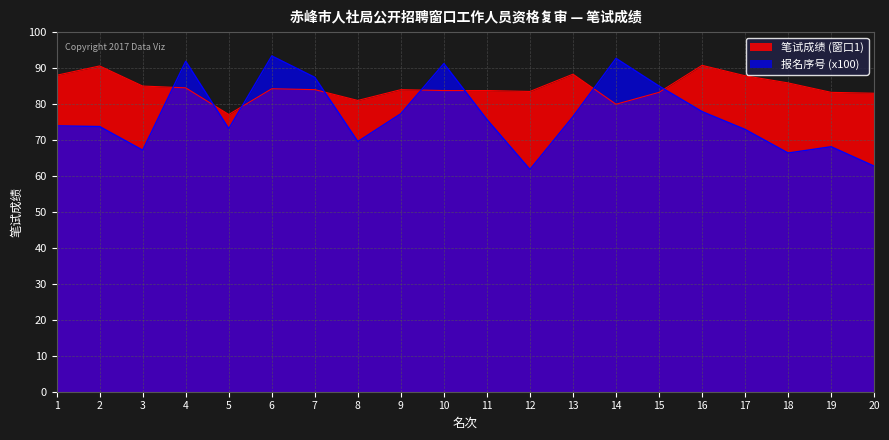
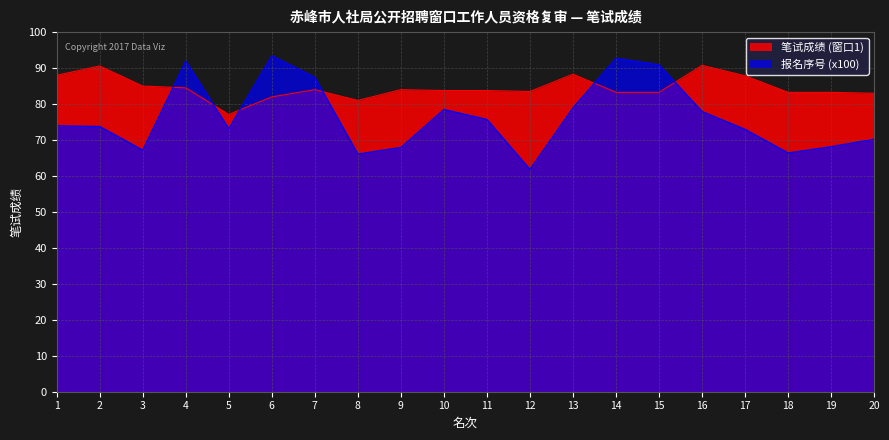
  {
    "笔试成绩 (窗口1)": {
      "1": 88,
      "3": 85,
      "4": 85,
      "5": 77,
-     "6": 84,
+     "6": 82,
      "7": 84,
      "8": 81,
      "9": 84,
      "10": 84,
      "11": 84,
      "12": 84,
      "13": 88,
-     "14": 80,
+     "14": 83,
      "15": 83,
      "16": 91,
      "17": 88,
-     "18": 86,
+     "18": 83,
      "19": 83,
      "20": 83
    },
    "报名序号 (x100)": {
      "1": 74,
      "2": 74,
      "3": 67,
      "4": 92,
      "5": 73,
      "6": 93,
      "7": 87,
-     "8": 70,
-     "9": 77,
-     "10": 91,
+     "8": 66,
+     "9": 68,
+     "10": 78,
      "11": 76,
      "12": 62,
-     "13": 77,
+     "13": 79,
      "14": 93,
-     "15": 85,
+     "15": 91,
      "16": 78,
      "17": 73,
      "18": 66,
      "19": 68,
-     "20": 63
+     "20": 70
    }
  }
